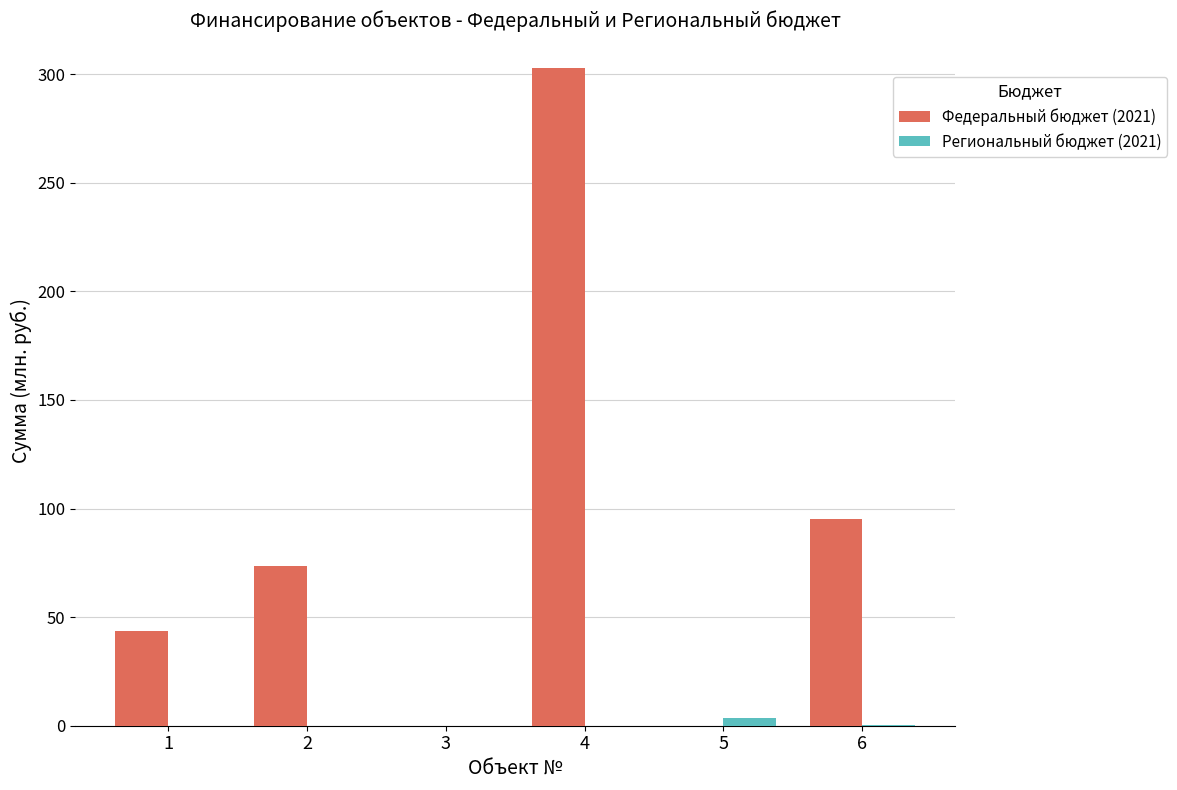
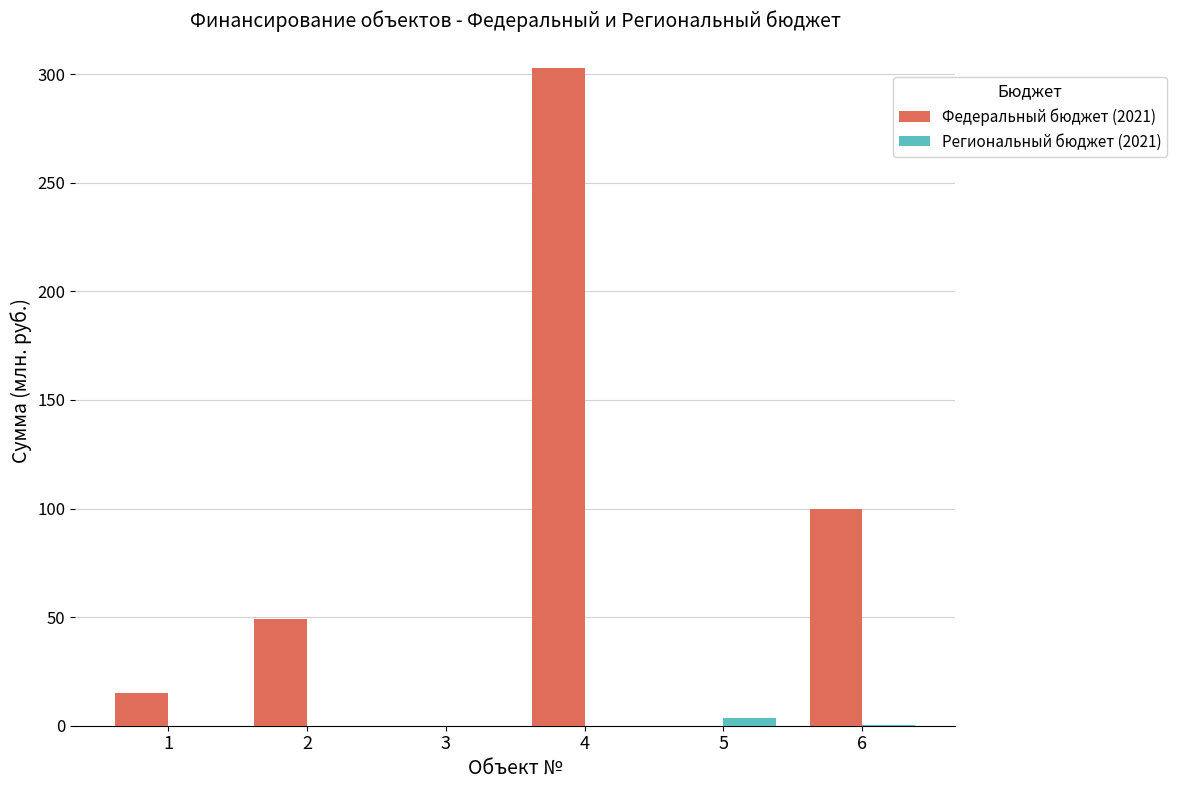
  {
    "Федеральный бюджет (2021)": {
-     "1": 44,
-     "2": 74,
+     "1": 15,
+     "2": 49,
      "3": 0,
      "4": 303,
      "5": 0,
-     "6": 95
+     "6": 100
    },
    "Региональный бюджет (2021)": {
      "1": 0,
      "2": 0,
      "3": 0,
      "4": 0,
      "5": 4
    }
  }
